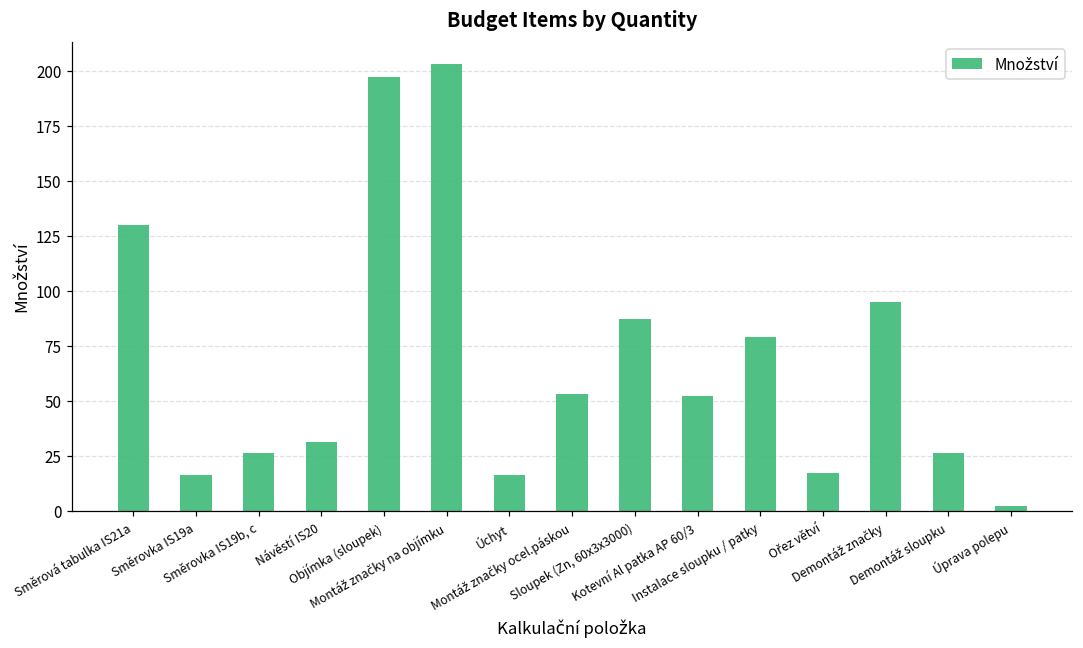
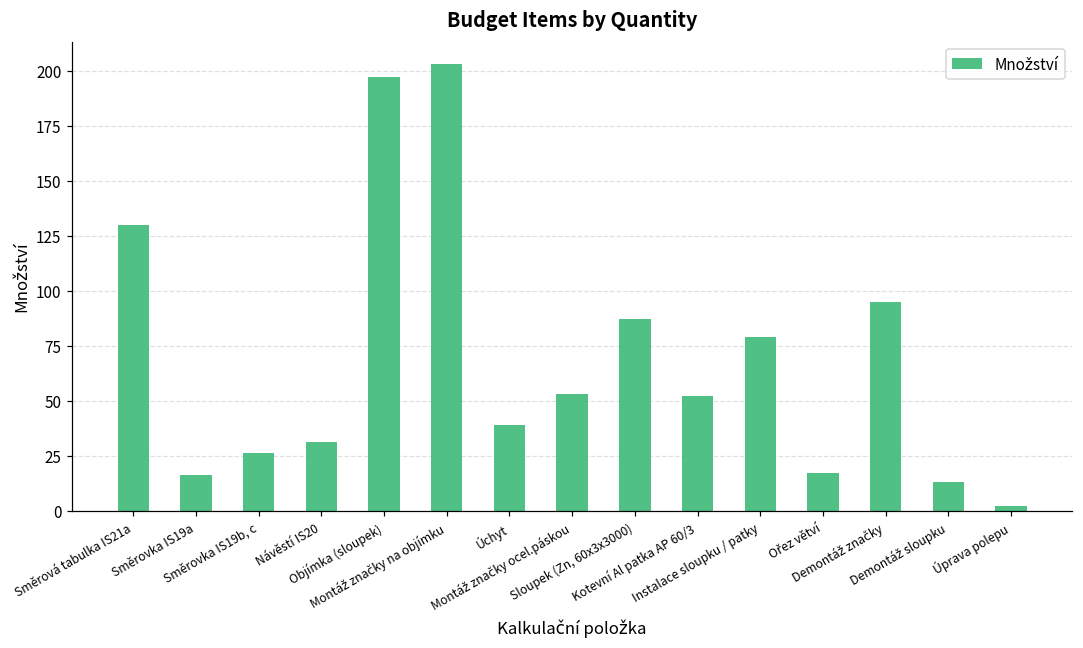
  {
    "Směrová tabulka IS21a": 130,
    "Směrovka IS19a": 16,
    "Směrovka IS19b, c": 26,
    "Návěstí IS20": 31,
    "Objímka (sloupek)": 197,
    "Montáž značky na objímku": 203,
-   "Úchyt": 16,
+   "Úchyt": 39,
    "Montáž značky ocel.páskou": 53,
    "Sloupek (Zn, 60x3x3000)": 87,
    "Kotevní Al patka AP 60/3": 52,
    "Instalace sloupku / patky": 79,
    "Ořez větví": 17,
    "Demontáž značky": 95,
-   "Demontáž sloupku": 26,
+   "Demontáž sloupku": 13,
    "Úprava polepu": 2
  }
